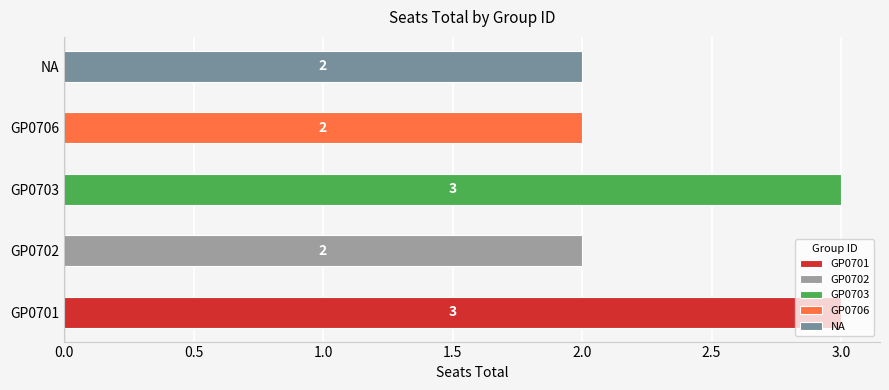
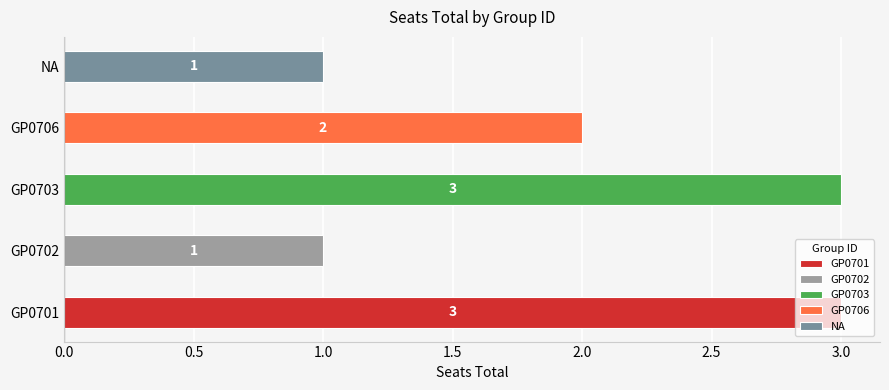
  {
-   "NA": 2,
+   "NA": 1,
    "GP0706": 2,
    "GP0703": 3,
-   "GP0702": 2
+   "GP0702": 1
  }
